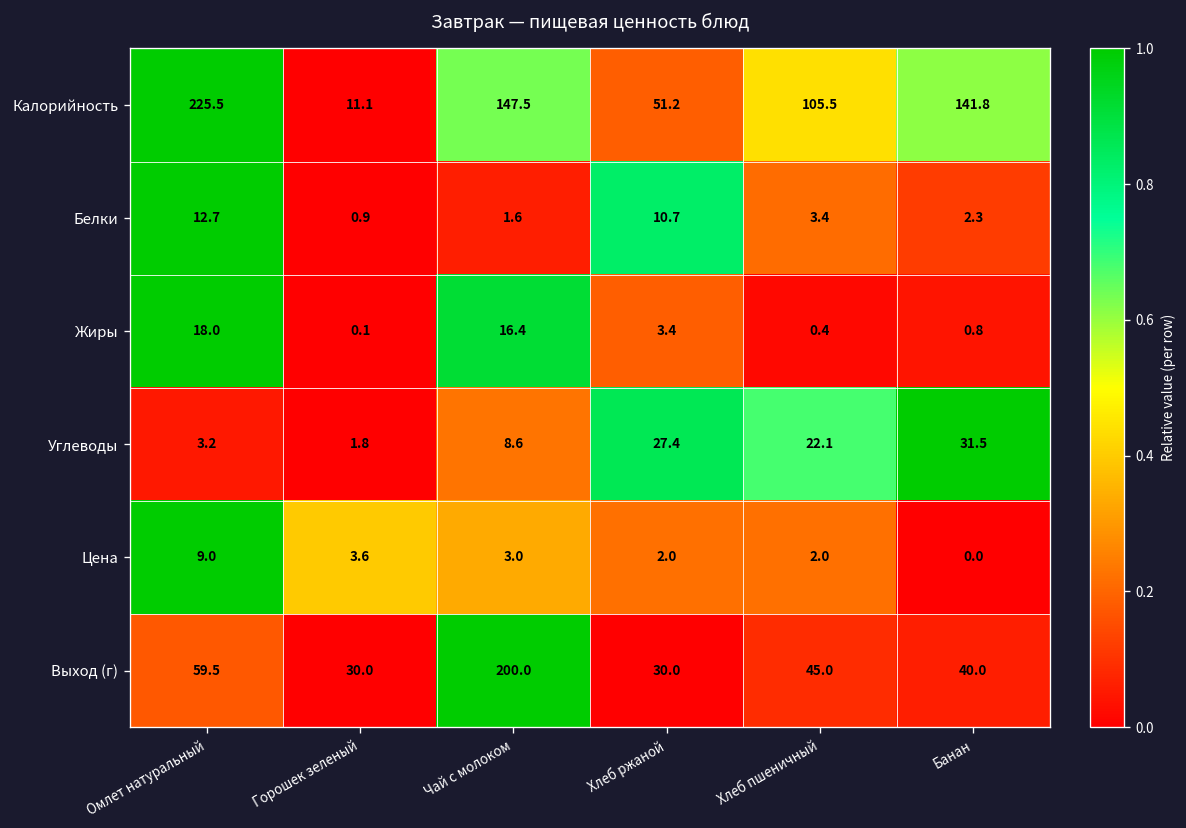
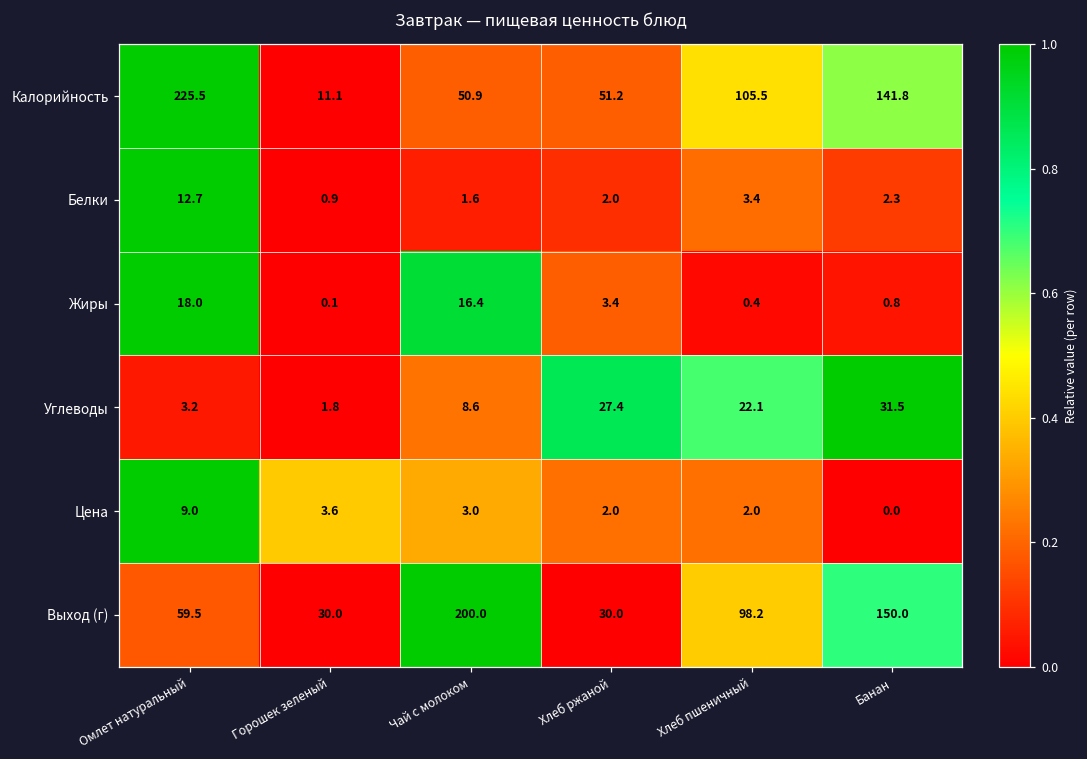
  {
    "Калорийность": {
      "Омлет натуральный": 225.5,
      "Горошек зеленый": 11.1,
-     "Чай с молоком": 147.5,
+     "Чай с молоком": 50.9,
      "Хлеб ржаной": 51.2,
      "Хлеб пшеничный": 105.5,
      "Банан": 141.8
    },
    "Белки": {
      "Омлет натуральный": 12.7,
      "Горошек зеленый": 0.9,
      "Чай с молоком": 1.6,
-     "Хлеб ржаной": 10.7,
+     "Хлеб ржаной": 2.0,
      "Хлеб пшеничный": 3.4,
      "Банан": 2.3
    },
    "Жиры": {
      "Омлет натуральный": 18.0,
      "Горошек зеленый": 0.1,
      "Чай с молоком": 16.4,
      "Хлеб ржаной": 3.4,
      "Хлеб пшеничный": 0.4,
      "Банан": 0.8
    },
    "Углеводы": {
      "Омлет натуральный": 3.2,
      "Горошек зеленый": 1.8,
      "Чай с молоком": 8.6,
      "Хлеб ржаной": 27.4,
      "Хлеб пшеничный": 22.1,
      "Банан": 31.5
    },
    "Цена": {
      "Омлет натуральный": 9.0,
      "Горошек зеленый": 3.6,
      "Чай с молоком": 3.0,
      "Хлеб ржаной": 2.0,
      "Хлеб пшеничный": 2.0,
      "Банан": 0.0
    },
    "Выход (г)": {
      "Омлет натуральный": 59.5,
      "Горошек зеленый": 30.0,
      "Чай с молоком": 200.0,
      "Хлеб ржаной": 30.0,
-     "Хлеб пшеничный": 45.0,
-     "Банан": 40.0
+     "Хлеб пшеничный": 98.2,
+     "Банан": 150.0
    }
  }
